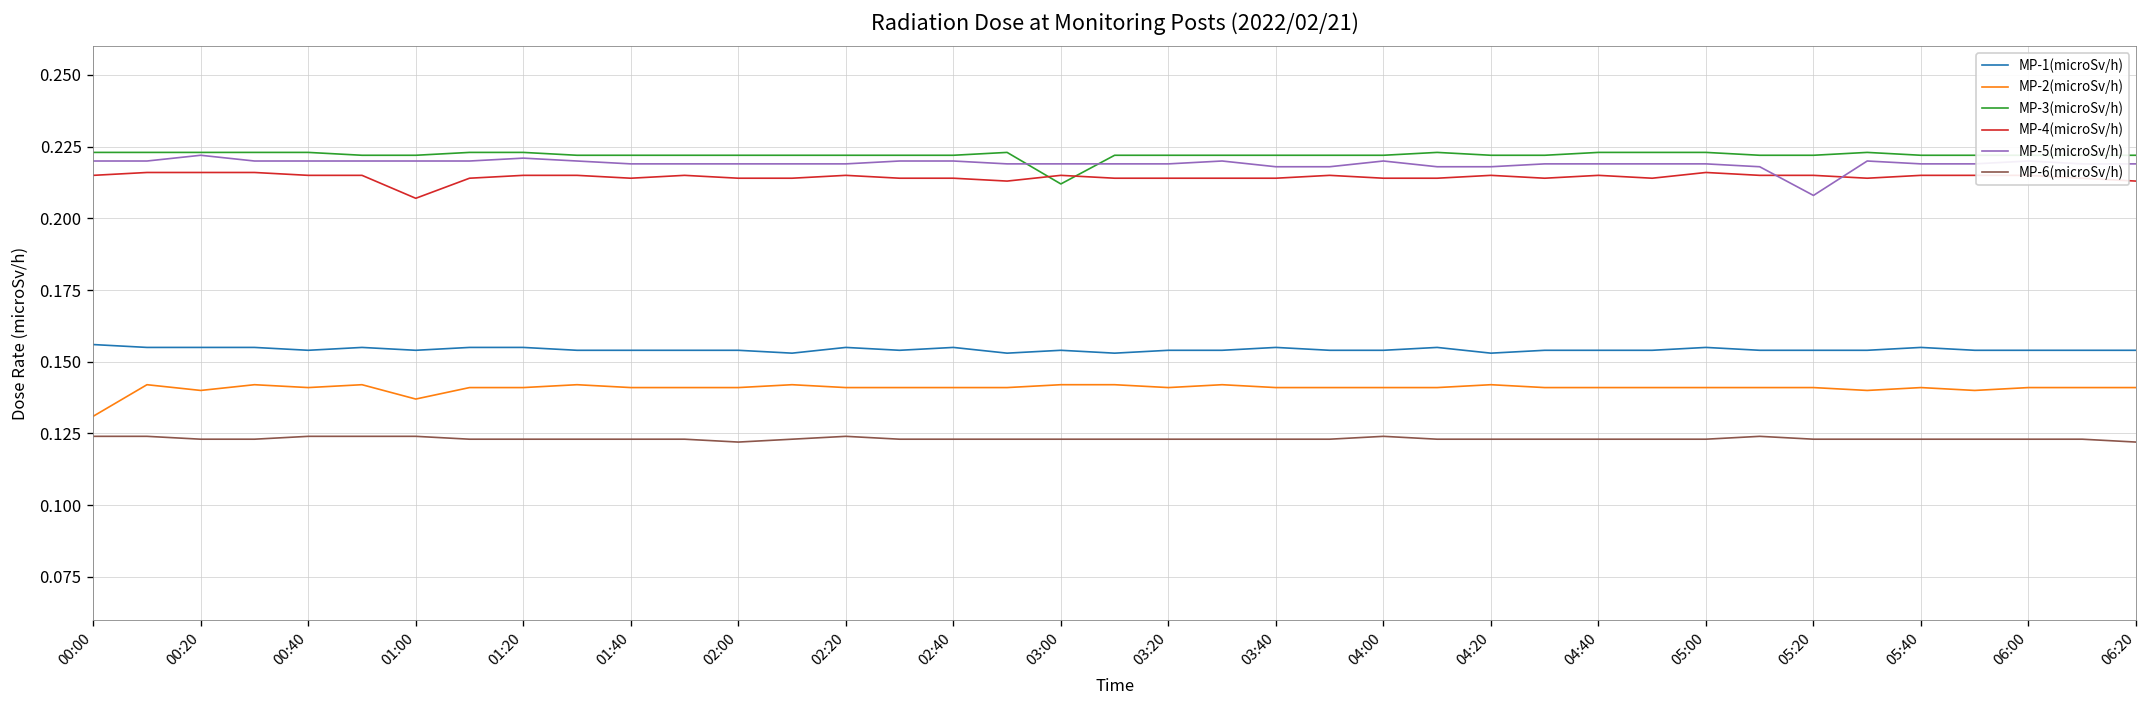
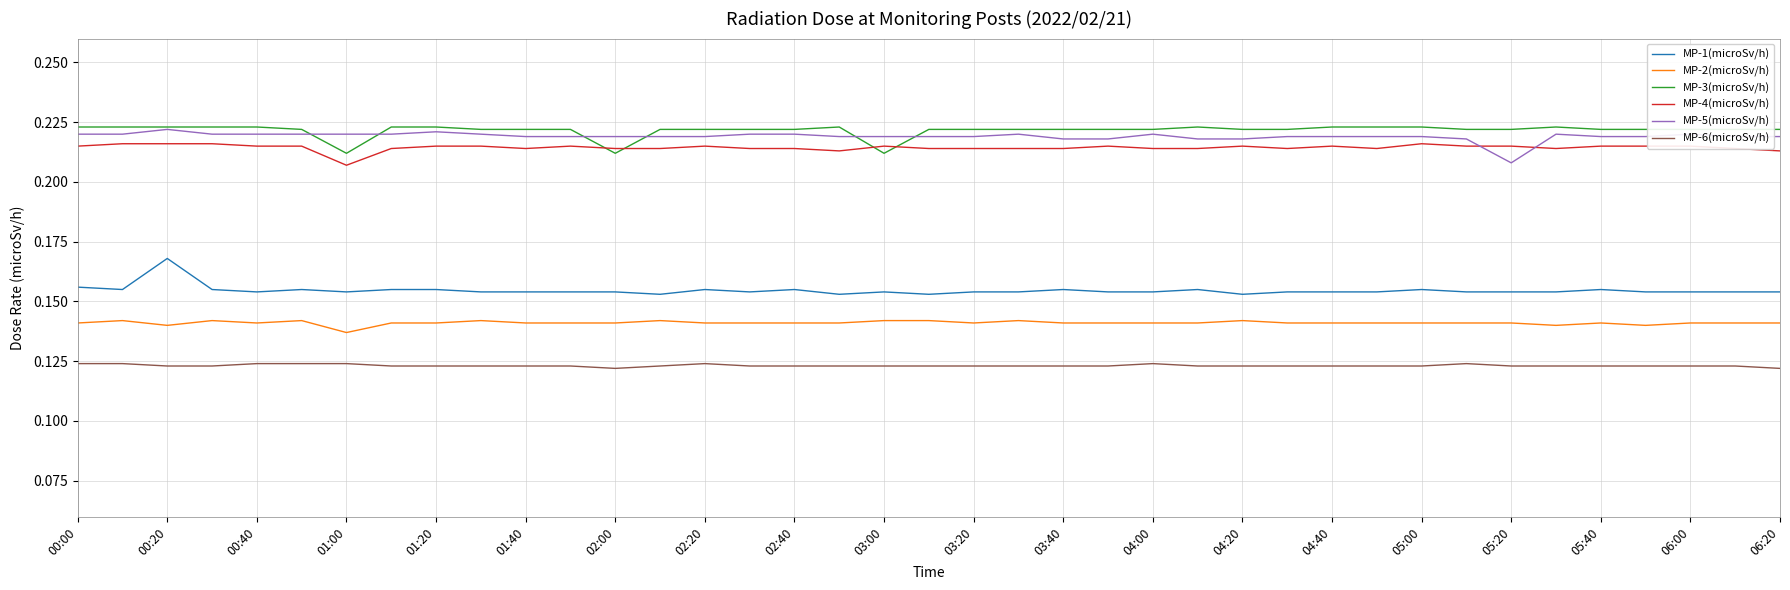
  {
    "MP-1(microSv/h)": {
      "00:00": 0.156,
-     "00:20": 0.155,
+     "00:20": 0.168,
      "00:40": 0.154,
      "01:00": 0.154,
      "01:20": 0.155,
      "01:40": 0.154,
      "02:00": 0.154,
      "02:20": 0.155,
      "02:40": 0.155,
      "03:00": 0.154,
      "03:20": 0.154,
      "03:40": 0.155,
      "04:00": 0.154,
      "04:20": 0.153,
      "04:40": 0.154,
      "05:00": 0.155,
      "05:20": 0.154,
      "05:40": 0.155,
      "06:00": 0.154,
      "06:20": 0.154
    },
    "MP-2(microSv/h)": {
-     "00:00": 0.131,
+     "00:00": 0.141,
      "00:20": 0.140,
      "00:40": 0.141,
      "01:00": 0.137,
      "01:20": 0.141,
      "01:40": 0.141,
      "02:00": 0.141,
      "02:20": 0.141,
      "02:40": 0.141,
      "03:00": 0.142,
      "03:20": 0.141,
      "03:40": 0.141,
      "04:00": 0.141,
      "04:20": 0.142,
      "04:40": 0.141,
      "05:00": 0.141,
      "05:20": 0.141,
      "05:40": 0.141,
      "06:00": 0.141,
      "06:20": 0.141
    },
    "MP-3(microSv/h)": {
      "00:00": 0.223,
      "00:40": 0.223,
-     "01:00": 0.222,
+     "01:00": 0.212,
      "01:20": 0.223,
      "01:40": 0.222,
-     "02:00": 0.222,
+     "02:00": 0.212,
      "02:20": 0.222,
      "02:40": 0.222,
      "03:00": 0.212,
      "03:20": 0.222,
      "03:40": 0.222,
      "04:00": 0.222,
      "04:20": 0.222,
      "04:40": 0.223,
      "05:00": 0.223,
      "05:20": 0.222,
      "05:40": 0.222,
      "06:20": 0.222
    },
    "MP-4(microSv/h)": {
      "00:00": 0.215,
      "00:20": 0.216,
      "00:40": 0.215,
      "01:00": 0.207,
      "01:20": 0.215,
      "01:40": 0.214,
      "02:00": 0.214,
      "02:20": 0.215,
      "02:40": 0.214,
      "03:00": 0.215,
      "03:20": 0.214,
      "03:40": 0.214,
      "04:00": 0.214,
      "04:20": 0.215,
      "04:40": 0.215,
      "05:00": 0.216,
      "05:20": 0.215,
      "05:40": 0.215,
      "06:20": 0.213
    },
    "MP-5(microSv/h)": {
      "00:00": 0.220,
      "00:40": 0.220,
      "01:00": 0.220,
      "01:20": 0.221,
      "01:40": 0.219,
      "02:00": 0.219,
      "02:20": 0.219,
      "02:40": 0.220,
      "03:00": 0.219,
      "03:20": 0.219,
      "03:40": 0.218,
      "04:00": 0.220,
      "04:20": 0.218,
      "04:40": 0.219,
      "05:00": 0.219,
      "05:20": 0.208,
      "05:40": 0.219,
      "06:20": 0.219
    },
    "MP-6(microSv/h)": {
      "00:00": 0.124,
      "00:20": 0.123,
      "00:40": 0.124,
      "01:00": 0.124,
      "01:20": 0.123,
      "01:40": 0.123,
      "02:00": 0.122,
      "02:20": 0.124,
      "02:40": 0.123,
      "03:00": 0.123,
      "03:20": 0.123,
      "03:40": 0.123,
      "04:00": 0.124,
      "04:20": 0.123,
      "04:40": 0.123,
      "05:00": 0.123,
      "05:20": 0.123,
      "05:40": 0.123,
      "06:00": 0.123,
      "06:20": 0.122
    }
  }
